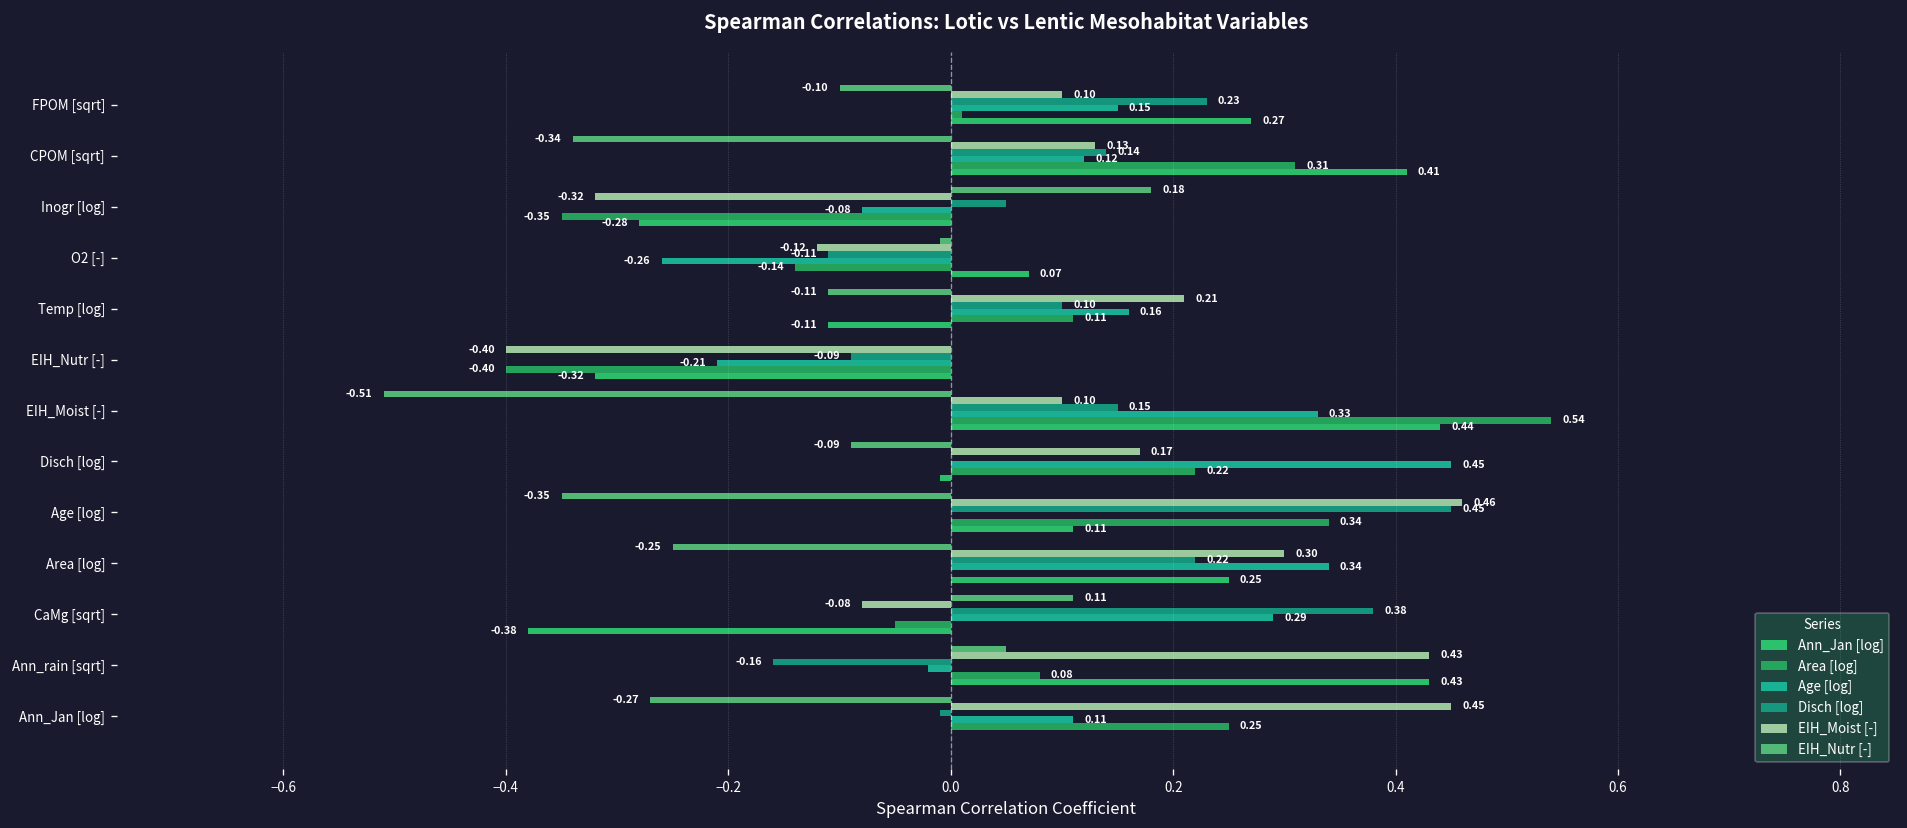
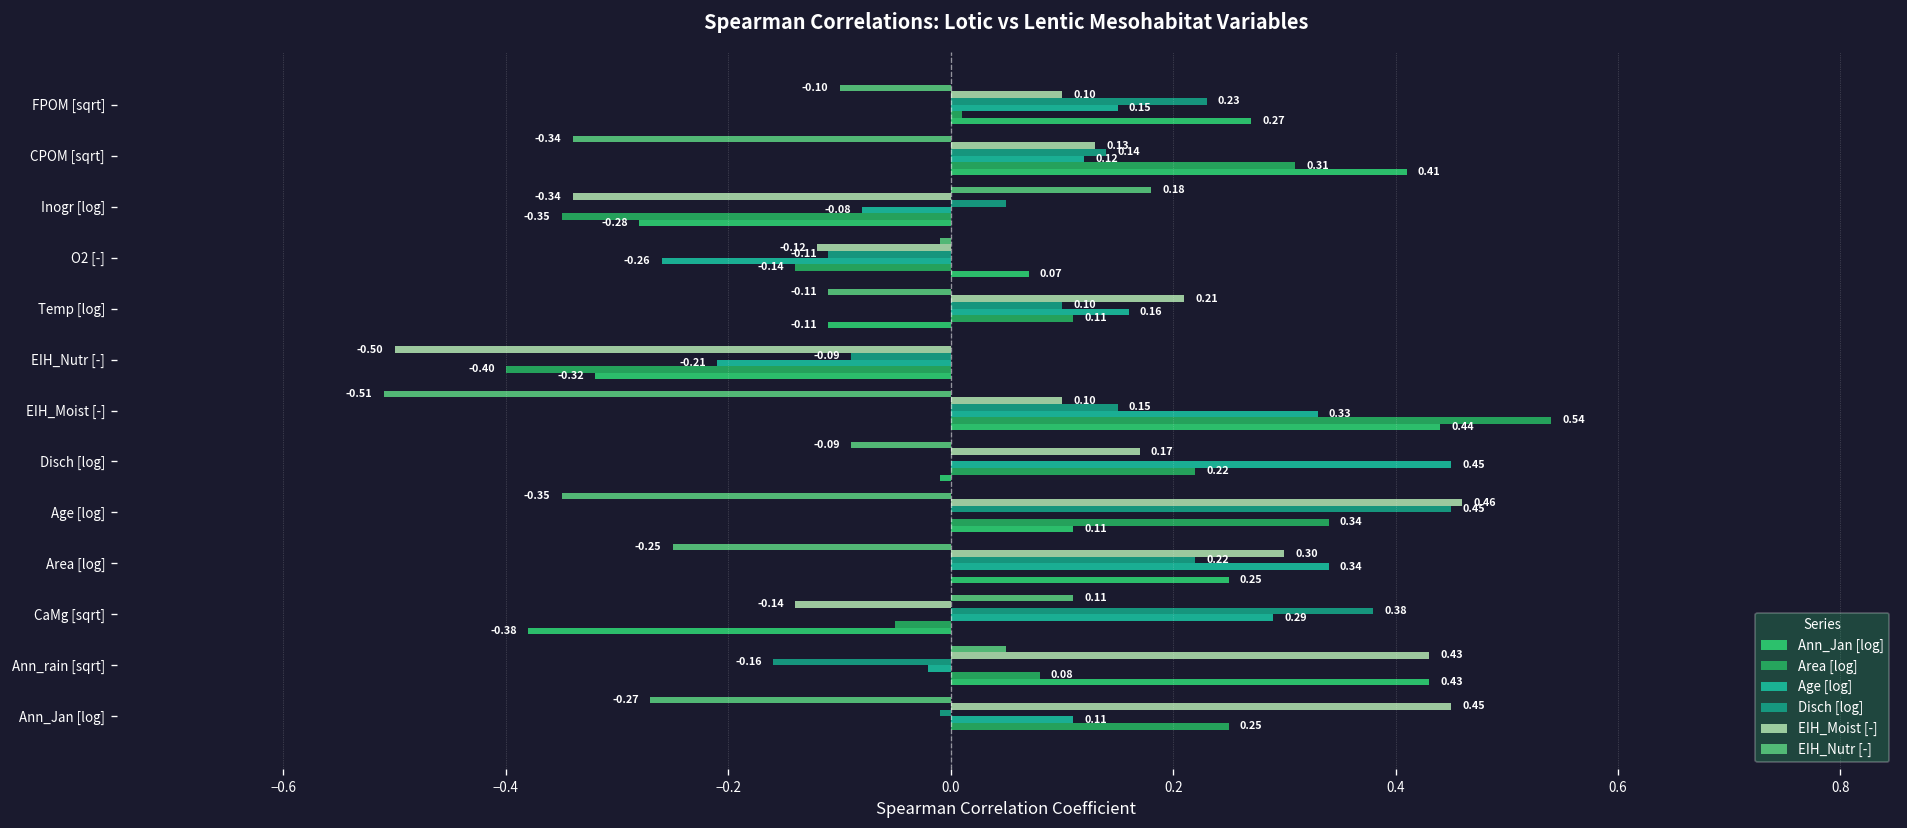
  {
    "EIH_Moist [-]": {
      "FPOM [sqrt]": 0.10,
-     "Inogr [log]": -0.32,
+     "Inogr [log]": -0.34,
      "Temp [log]": 0.21,
-     "EIH_Nutr [-]": -0.40,
+     "EIH_Nutr [-]": -0.50,
      "EIH_Moist [-]": 0.10,
      "Disch [log]": 0.17,
      "Area [log]": 0.30,
-     "CaMg [sqrt]": -0.08,
+     "CaMg [sqrt]": -0.14,
      "Ann_rain [sqrt]": 0.43,
      "Ann_Jan [log]": 0.45
    }
  }
